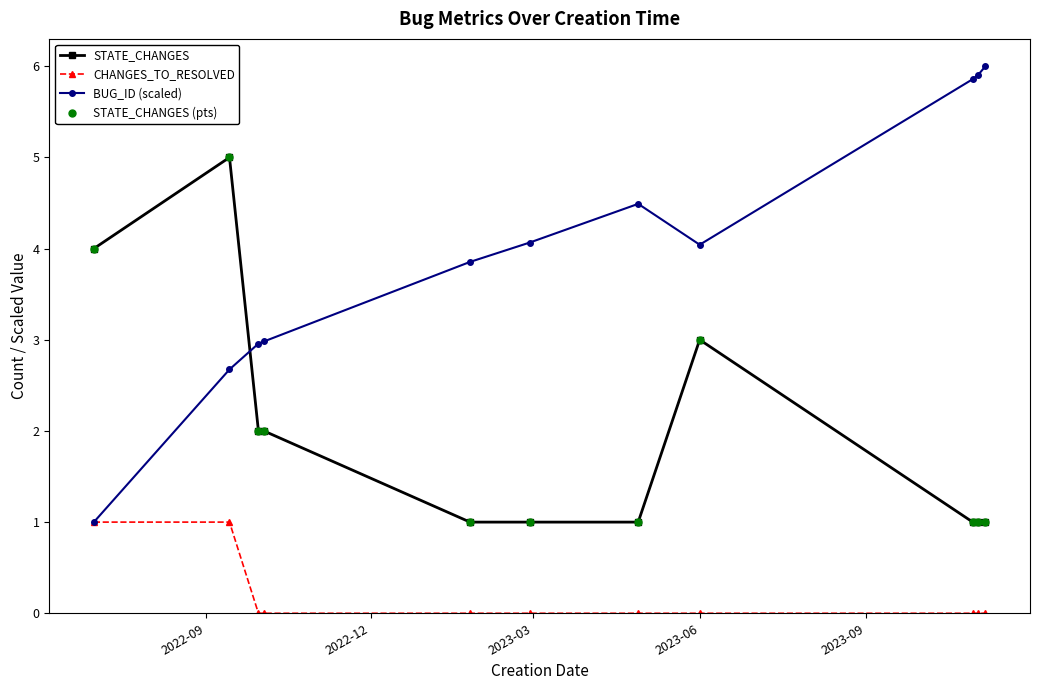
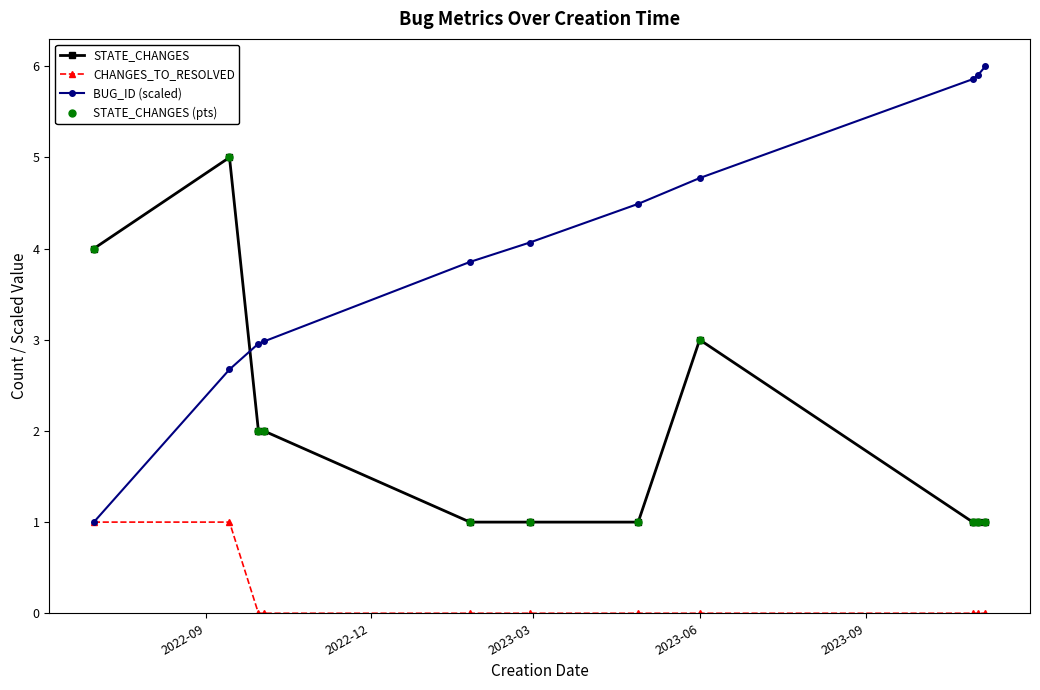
  {
    "STATE_CHANGES (pts)": {
      "2023-06": 3.0
    },
    "CHANGES_TO_RESOLVED": {
      "2023-06": 0.0
    },
    "BUG_ID (scaled)": {
-     "2023-06": 4.0
+     "2023-06": 4.8
    }
  }
